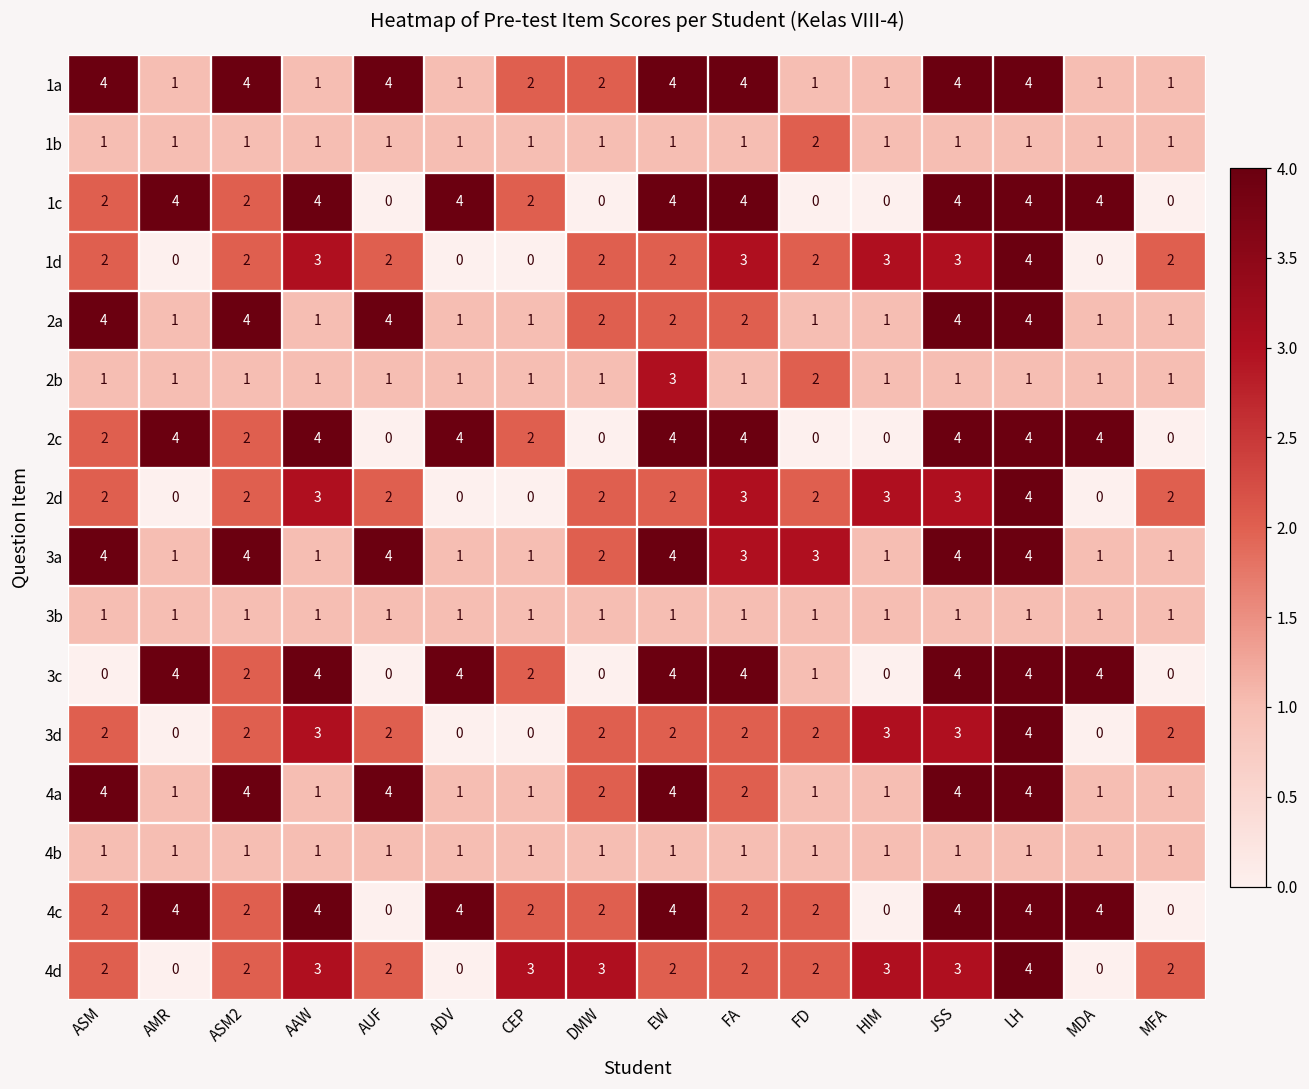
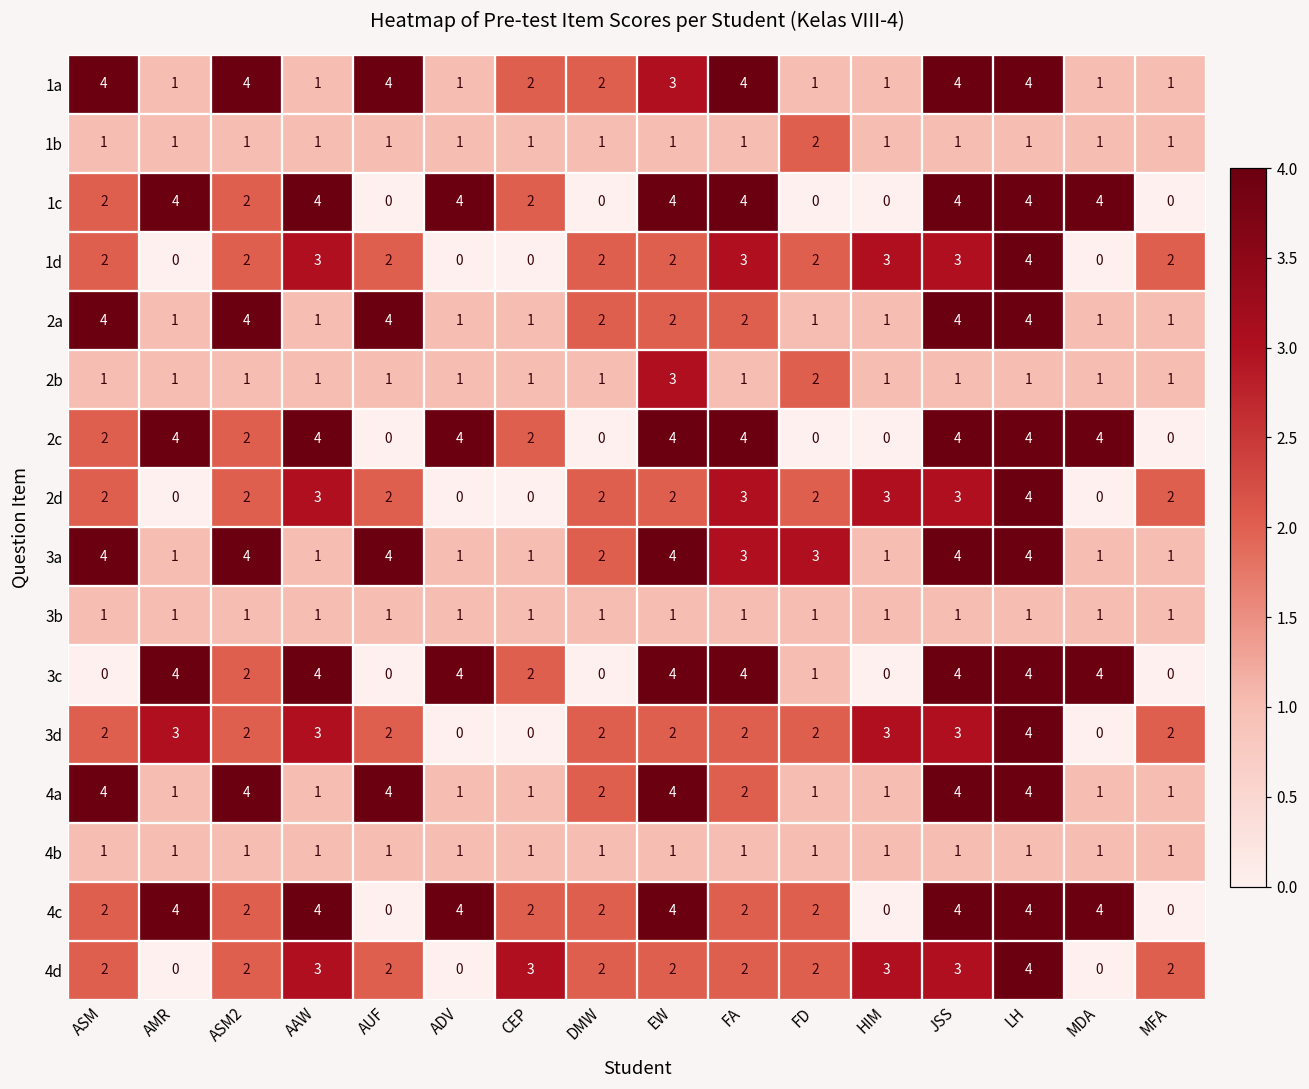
  {
    "1a": {
      "ASM": 4,
      "AMR": 1,
      "ASM2": 4,
      "AAW": 1,
      "AUF": 4,
      "ADV": 1,
      "CEP": 2,
      "DMW": 2,
-     "EW": 4,
+     "EW": 3,
      "FA": 4,
      "FD": 1,
      "HIM": 1,
      "JSS": 4,
      "LH": 4,
      "MDA": 1,
      "MFA": 1
    },
    "3d": {
      "ASM": 2,
-     "AMR": 0,
+     "AMR": 3,
      "ASM2": 2,
      "AAW": 3,
      "AUF": 2,
      "ADV": 0,
      "CEP": 0,
      "DMW": 2,
      "EW": 2,
      "FA": 2,
      "FD": 2,
      "HIM": 3,
      "JSS": 3,
      "LH": 4,
      "MDA": 0,
      "MFA": 2
    },
    "4d": {
      "ASM": 2,
      "AMR": 0,
      "ASM2": 2,
      "AAW": 3,
      "AUF": 2,
      "ADV": 0,
      "CEP": 3,
-     "DMW": 3,
+     "DMW": 2,
      "EW": 2,
      "FA": 2,
      "FD": 2,
      "HIM": 3,
      "JSS": 3,
      "LH": 4,
      "MDA": 0,
      "MFA": 2
    }
  }
